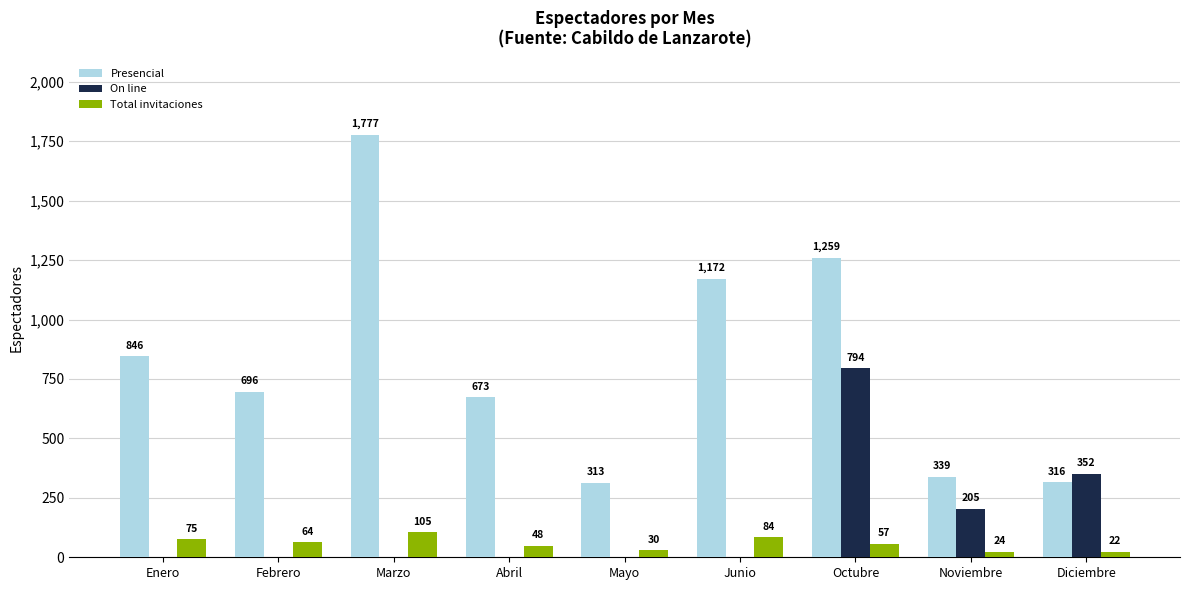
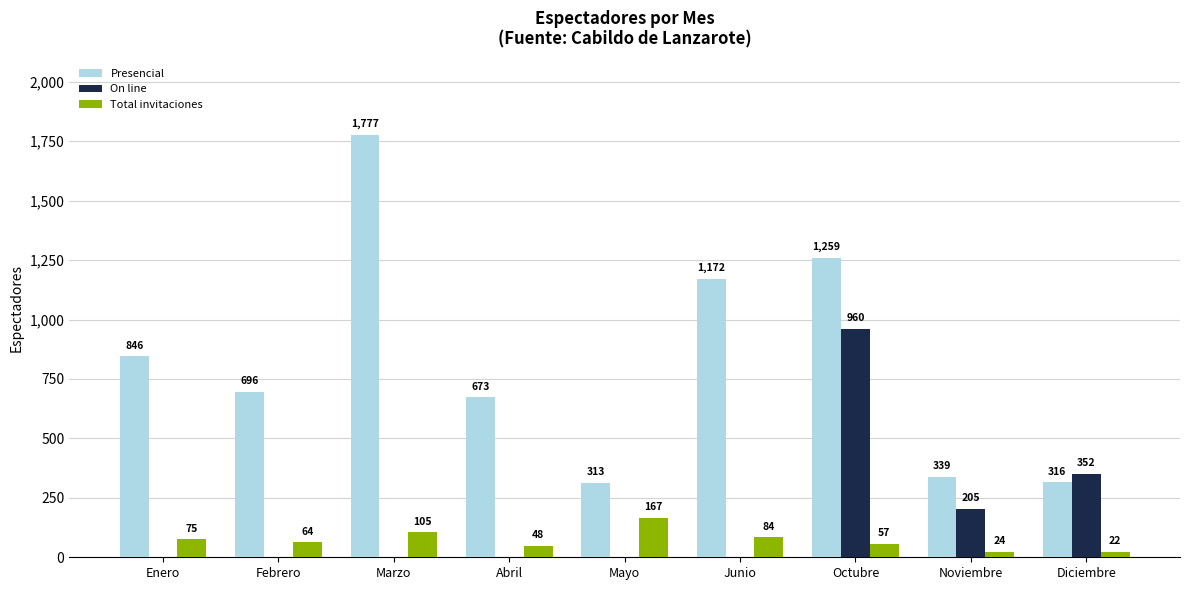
  {
    "Presencial": {
      "Enero": "846",
      "Febrero": "696",
      "Marzo": "1,777",
      "Abril": "673",
      "Mayo": "313",
      "Junio": "1,172",
      "Octubre": "1,259",
      "Noviembre": "339",
      "Diciembre": "316"
    },
    "On line": {
-     "Octubre": "794",
+     "Octubre": "960",
      "Noviembre": "205",
      "Diciembre": "352"
    },
    "Total invitaciones": {
      "Enero": "75",
      "Febrero": "64",
      "Marzo": "105",
      "Abril": "48",
-     "Mayo": "30",
+     "Mayo": "167",
      "Junio": "84",
      "Octubre": "57",
      "Noviembre": "24",
      "Diciembre": "22"
    }
  }
